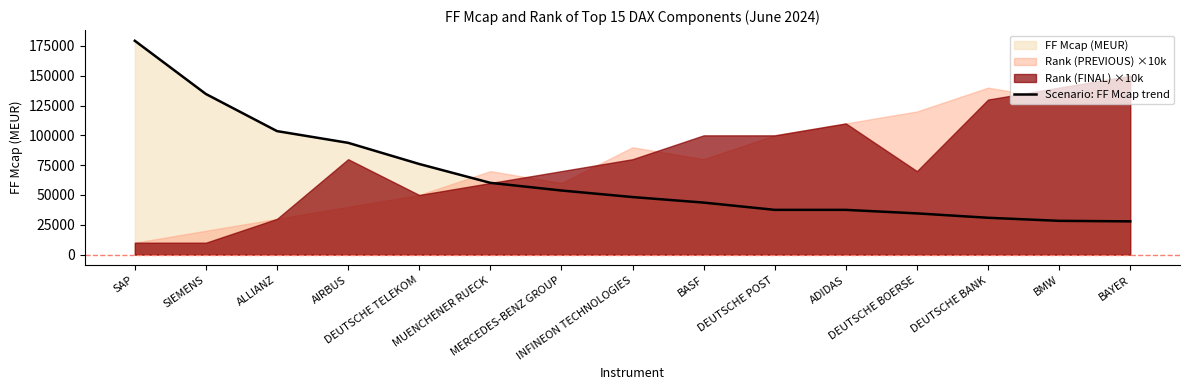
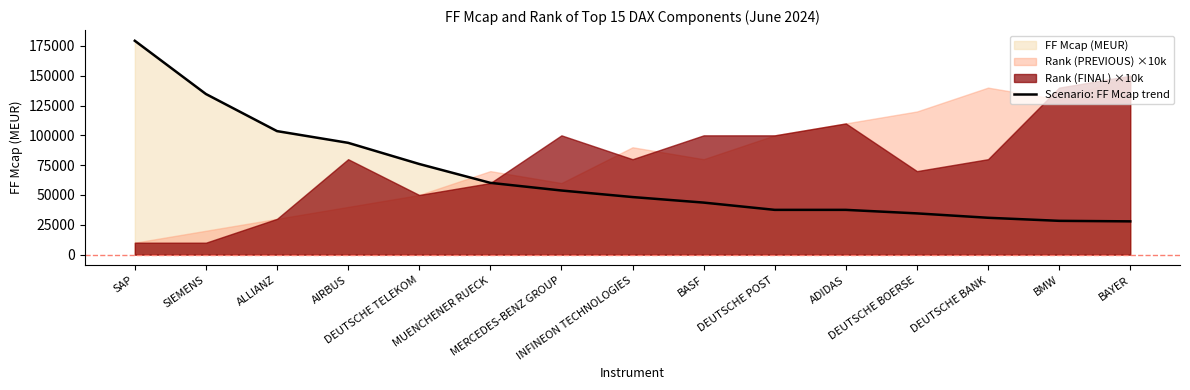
  {
    "Rank (FINAL) ×10k": {
      "SIEMENS": 10000,
      "AIRBUS": 80000,
-     "MERCEDES-BENZ GROUP": 70000,
+     "MERCEDES-BENZ GROUP": 100000,
      "INFINEON TECHNOLOGIES": 80000,
      "BASF": 100000,
      "DEUTSCHE BOERSE": 70000,
-     "DEUTSCHE BANK": 130000
+     "DEUTSCHE BANK": 80000
    }
  }
